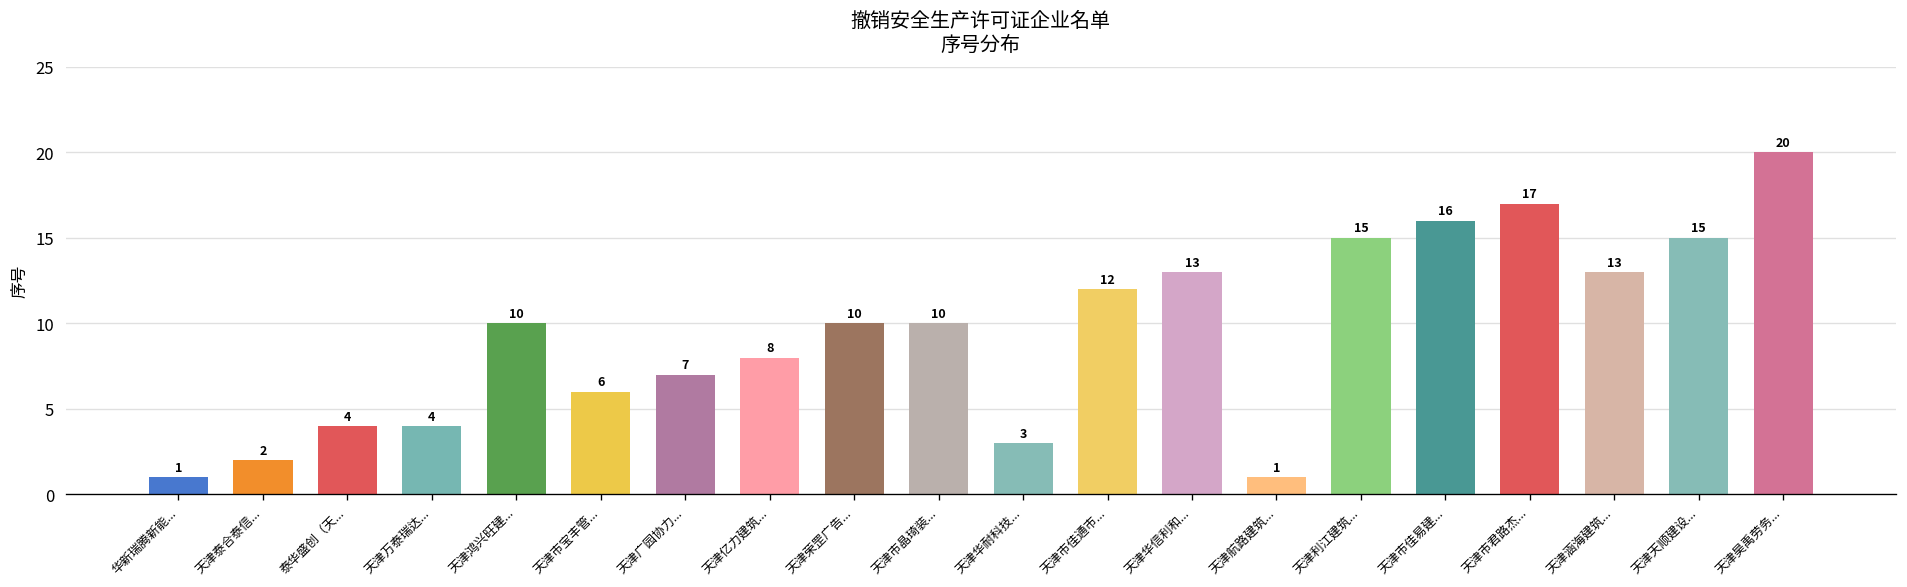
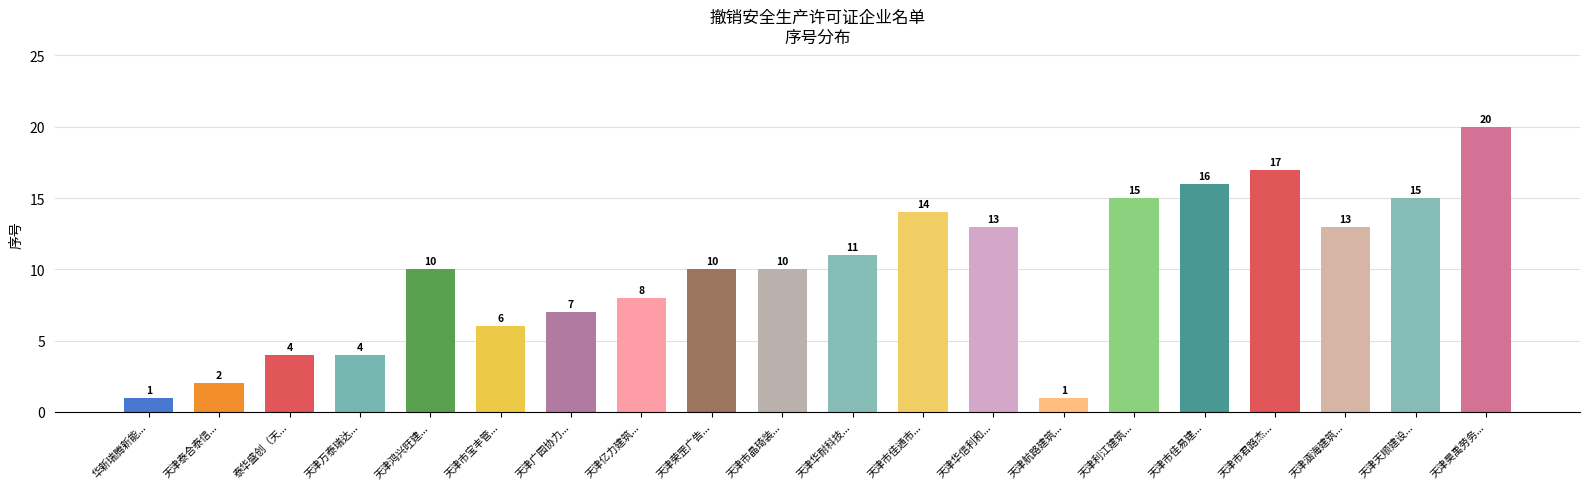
  {
    "华新瑞腾新能...": 1,
    "天津泰合泰信...": 2,
    "泰华盛创（天...": 4,
    "天津万泰瑞达...": 4,
    "天津鸿兴旺建...": 10,
    "天津市宝丰管...": 6,
    "天津广园协力...": 7,
    "天津亿力建筑...": 8,
    "天津荣罡广告...": 10,
    "天津市晶琦装...": 10,
-   "天津华耐科技...": 3,
-   "天津市佳通市...": 12,
+   "天津华耐科技...": 11,
+   "天津市佳通市...": 14,
    "天津华信利和...": 13,
    "天津航路建筑...": 1,
    "天津利江建筑...": 15,
    "天津市佳易建...": 16,
    "天津市君路杰...": 17,
    "天津涵海建筑...": 13,
    "天津天顺建设...": 15,
    "天津昊禹劳务...": 20
  }
